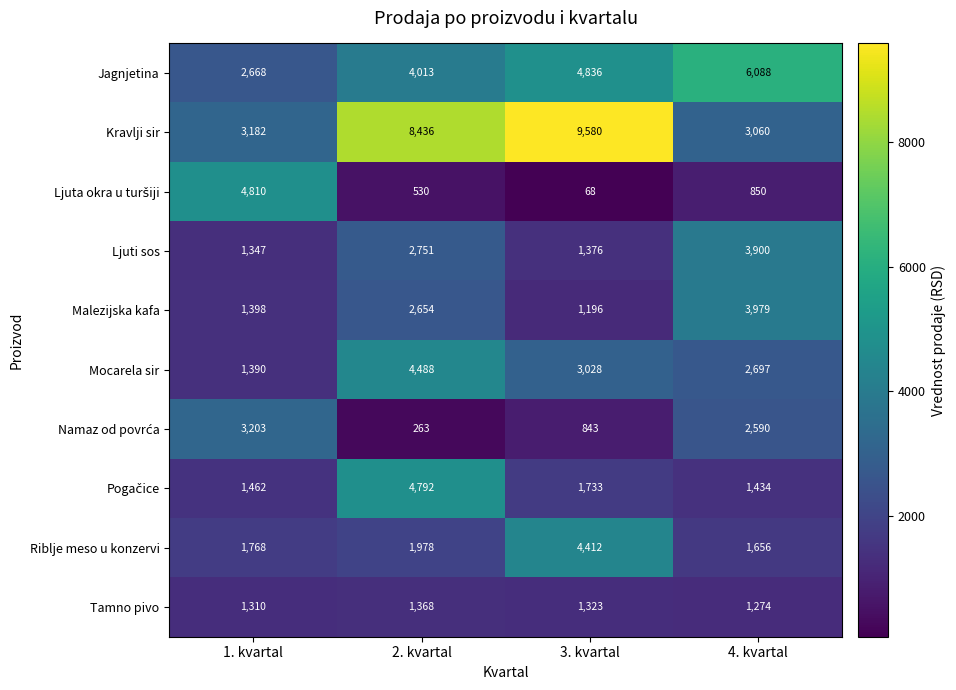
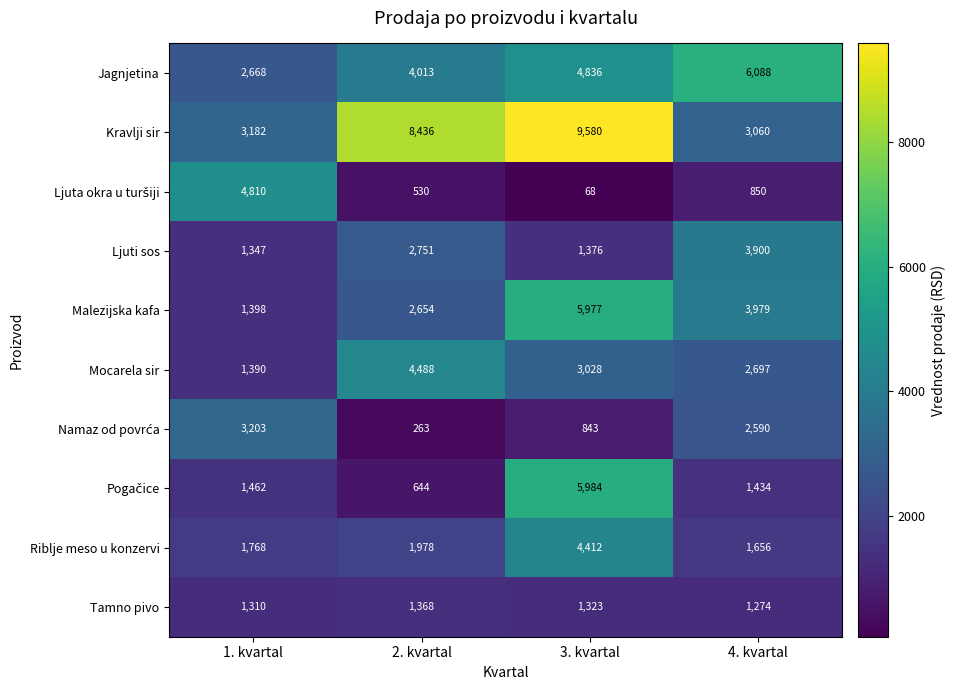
  {
    "Jagnjetina": {
      "1. kvartal": "2,668",
      "2. kvartal": "4,013",
      "3. kvartal": "4,836",
      "4. kvartal": "6,088"
    },
    "Kravlji sir": {
      "1. kvartal": "3,182",
      "2. kvartal": "8,436",
      "3. kvartal": "9,580",
      "4. kvartal": "3,060"
    },
    "Ljuta okra u turšiji": {
      "1. kvartal": "4,810",
      "2. kvartal": "530",
      "3. kvartal": "68",
      "4. kvartal": "850"
    },
    "Ljuti sos": {
      "1. kvartal": "1,347",
      "2. kvartal": "2,751",
      "3. kvartal": "1,376",
      "4. kvartal": "3,900"
    },
    "Malezijska kafa": {
      "1. kvartal": "1,398",
      "2. kvartal": "2,654",
-     "3. kvartal": "1,196",
+     "3. kvartal": "5,977",
      "4. kvartal": "3,979"
    },
    "Mocarela sir": {
      "1. kvartal": "1,390",
      "2. kvartal": "4,488",
      "3. kvartal": "3,028",
      "4. kvartal": "2,697"
    },
    "Namaz od povrća": {
      "1. kvartal": "3,203",
      "2. kvartal": "263",
      "3. kvartal": "843",
      "4. kvartal": "2,590"
    },
    "Pogačice": {
      "1. kvartal": "1,462",
-     "2. kvartal": "4,792",
-     "3. kvartal": "1,733",
+     "2. kvartal": "644",
+     "3. kvartal": "5,984",
      "4. kvartal": "1,434"
    },
    "Riblje meso u konzervi": {
      "1. kvartal": "1,768",
      "2. kvartal": "1,978",
      "3. kvartal": "4,412",
      "4. kvartal": "1,656"
    },
    "Tamno pivo": {
      "1. kvartal": "1,310",
      "2. kvartal": "1,368",
      "3. kvartal": "1,323",
      "4. kvartal": "1,274"
    }
  }
